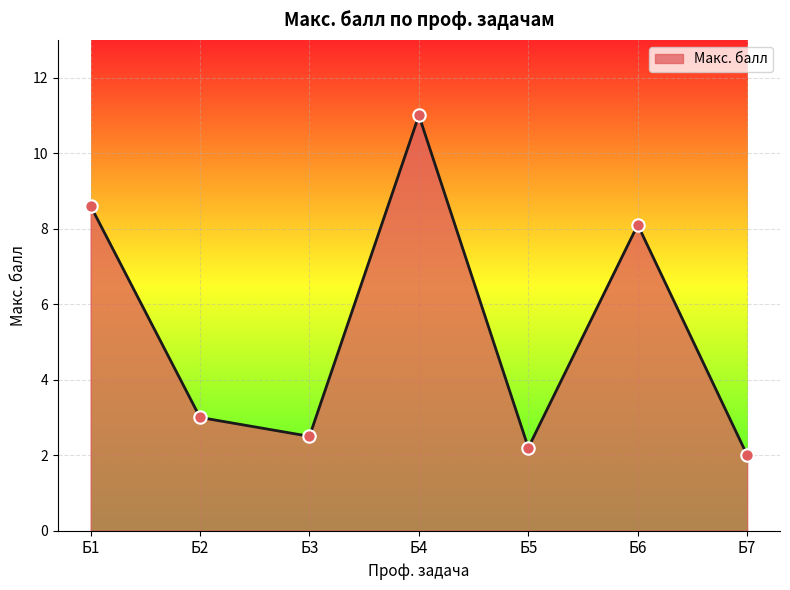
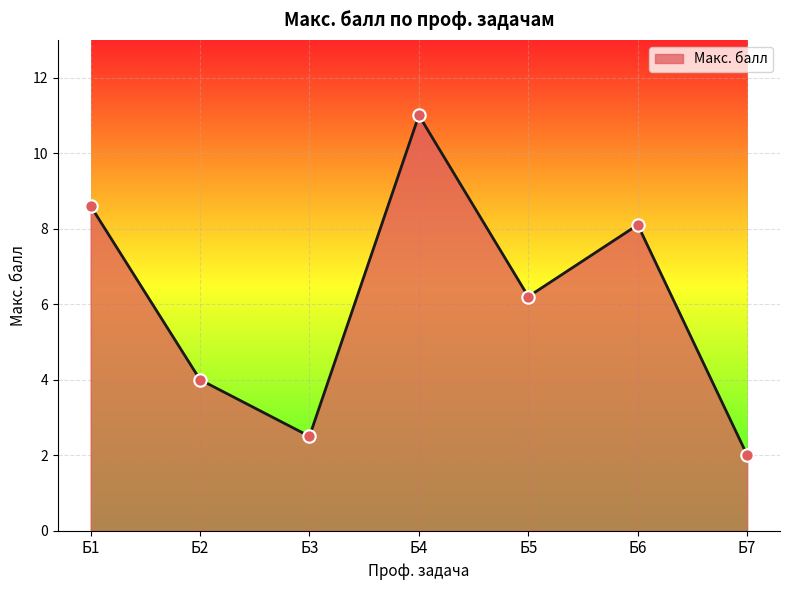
  {
    "Б1": 8.6,
-   "Б2": 3,
+   "Б2": 4,
    "Б3": 2.5,
    "Б4": 11.0,
-   "Б5": 2.2,
+   "Б5": 6.2,
    "Б6": 8.1,
    "Б7": 2.0
  }
